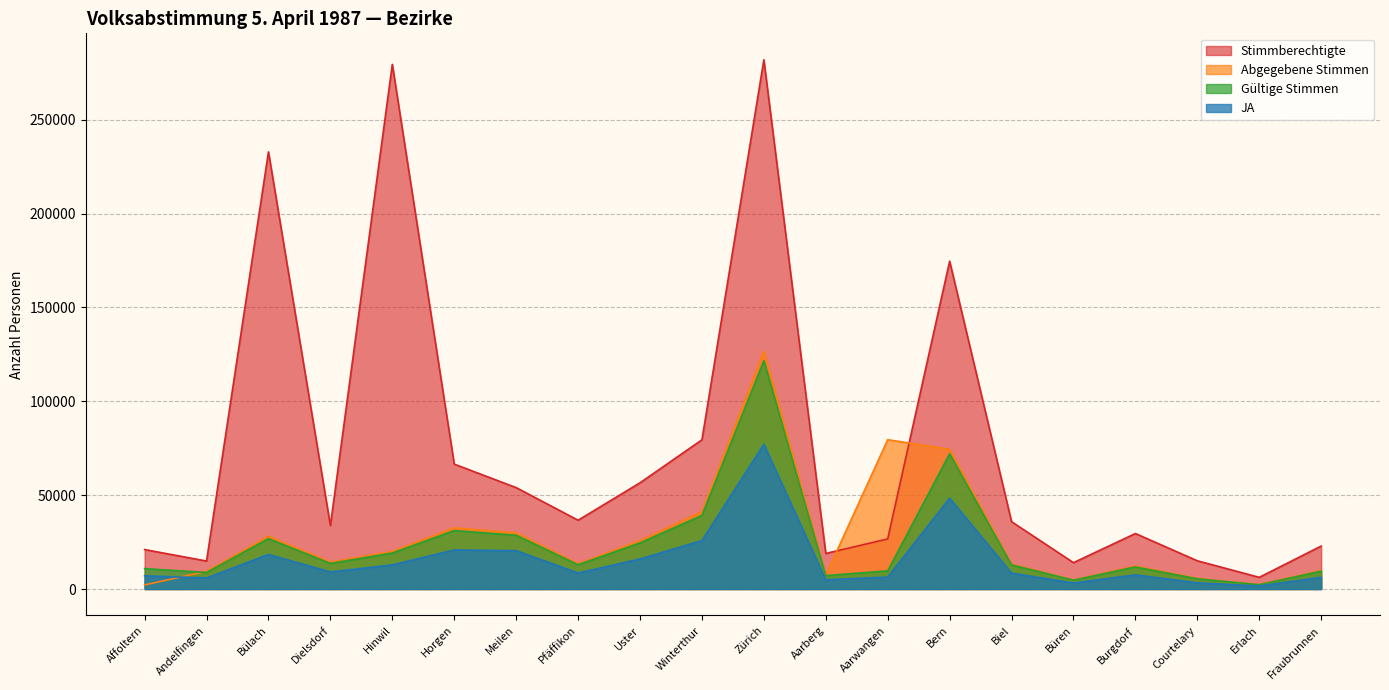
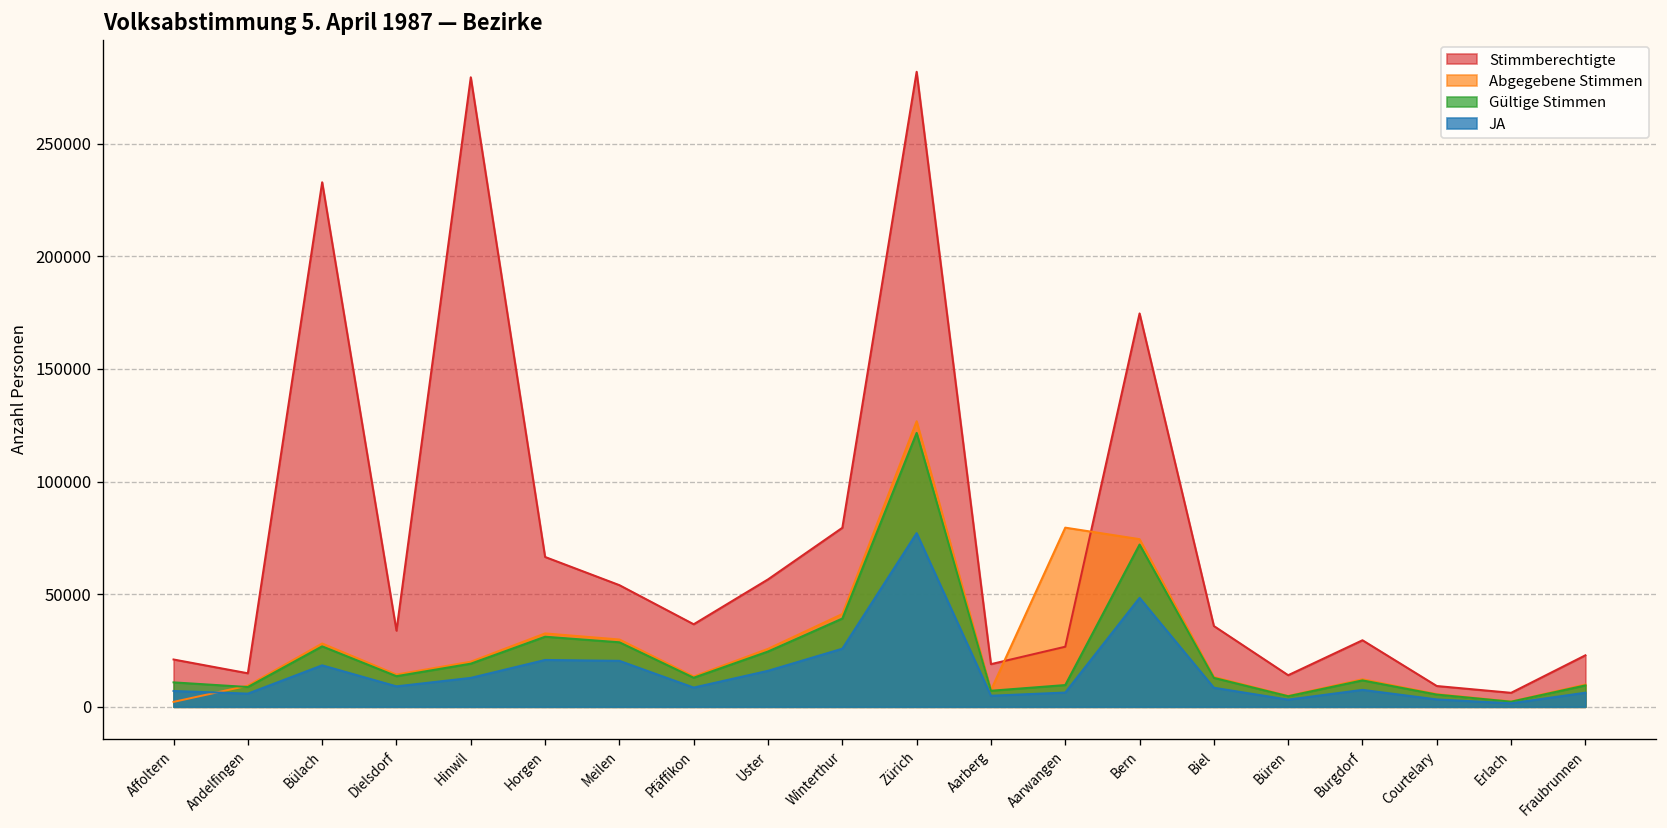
  {
    "Stimmberechtigte": {
      "Affoltern": 21000,
      "Andelfingen": 15000,
      "Bülach": 233000,
      "Dielsdorf": 34000,
      "Hinwil": 279000,
      "Horgen": 67000,
      "Meilen": 54000,
      "Pfäffikon": 37000,
      "Uster": 57000,
      "Winterthur": 79000,
      "Zürich": 282000,
      "Aarberg": 19000,
      "Aarwangen": 27000,
      "Bern": 175000,
      "Biel": 36000,
      "Büren": 14000,
      "Burgdorf": 30000,
-     "Courtelary": 15000,
+     "Courtelary": 9000,
      "Erlach": 6000,
      "Fraubrunnen": 23000
    },
    "Abgegebene Stimmen": {
      "Affoltern": 2000,
      "Horgen": 33000,
      "Winterthur": 41000,
      "Zürich": 127000,
      "Aarwangen": 80000,
      "Bern": 74000
    },
    "Gültige Stimmen": {
      "Affoltern": 11000,
      "Horgen": 31000,
      "Winterthur": 39000,
      "Zürich": 122000,
      "Aarwangen": 10000,
      "Bern": 72000
    },
    "JA": {
      "Affoltern": 7000,
      "Andelfingen": 6000,
      "Bülach": 18000,
      "Dielsdorf": 9000,
      "Hinwil": 13000,
      "Horgen": 21000,
      "Meilen": 20000,
      "Pfäffikon": 9000,
      "Uster": 16000,
      "Winterthur": 26000,
      "Zürich": 77000,
      "Aarberg": 5000,
      "Aarwangen": 6000,
      "Bern": 48000,
      "Biel": 8000,
      "Büren": 3000,
      "Burgdorf": 8000,
      "Courtelary": 3000,
      "Fraubrunnen": 6000
    }
  }
